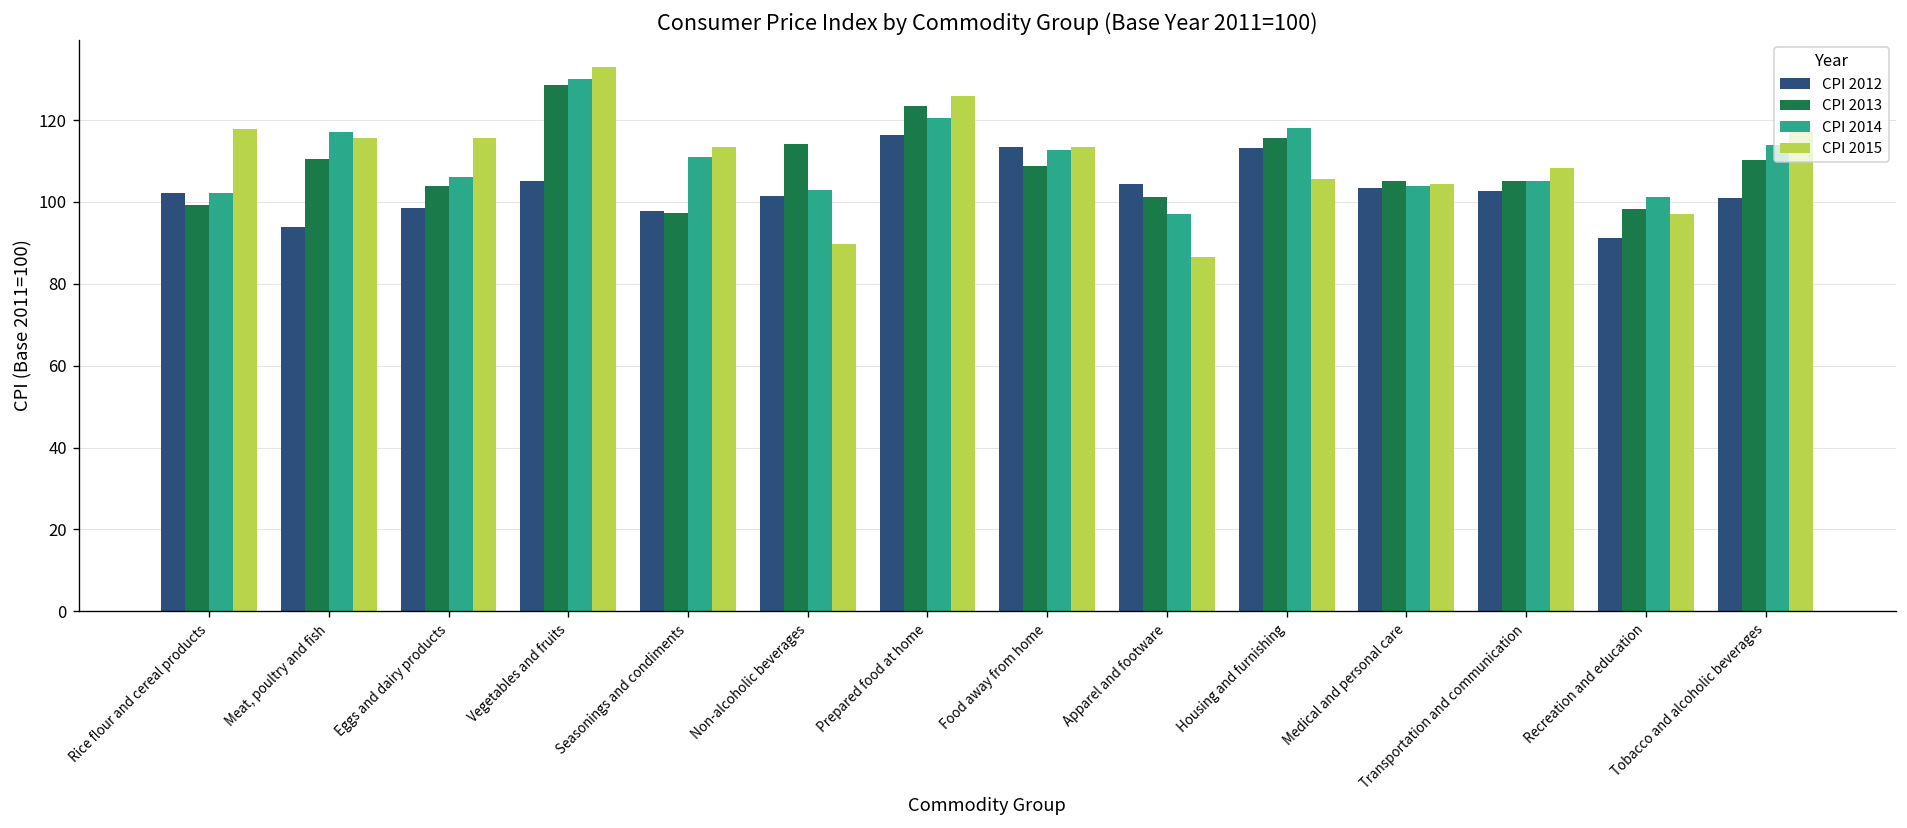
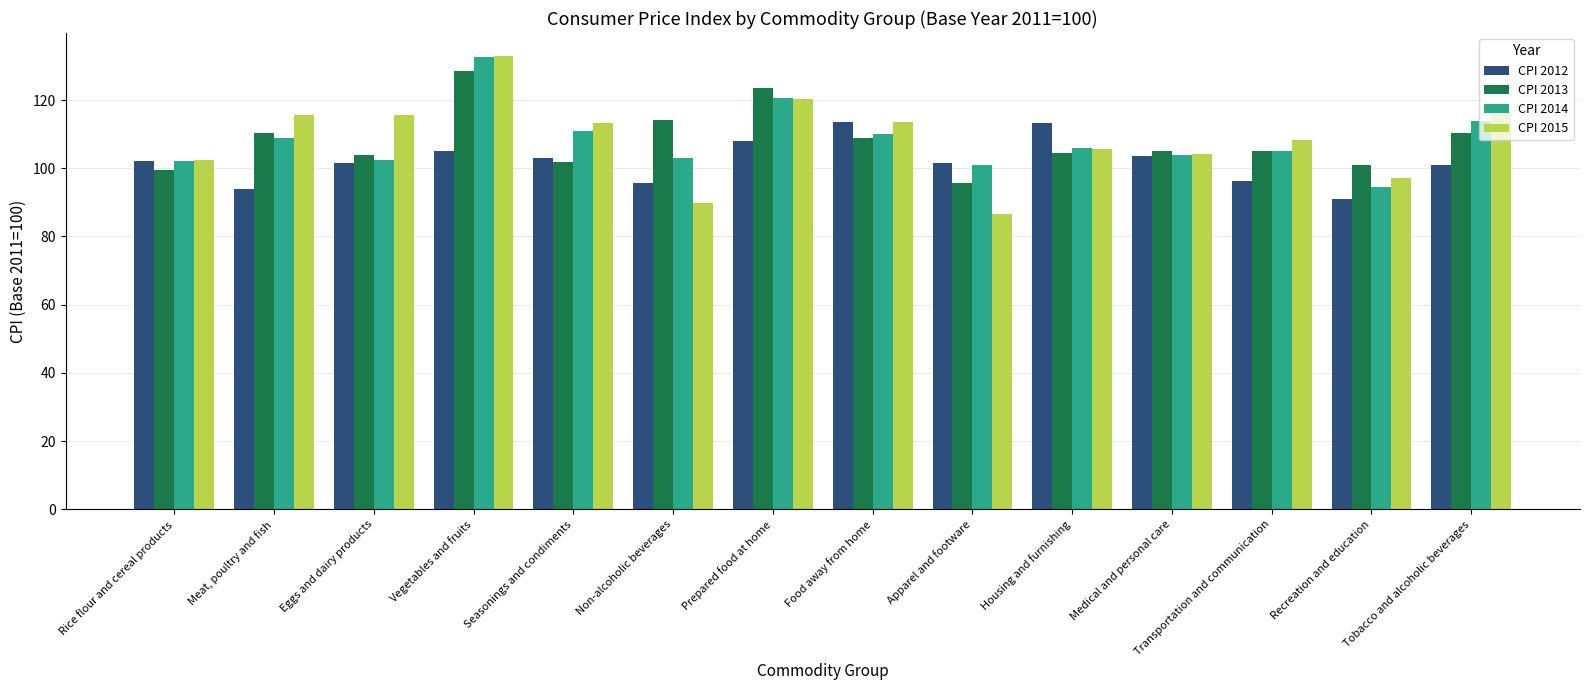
  {
    "CPI 2012": {
      "Rice flour and cereal products": 102,
      "Meat, poultry and fish": 94,
-     "Eggs and dairy products": 99,
+     "Eggs and dairy products": 101,
      "Vegetables and fruits": 105,
-     "Seasonings and condiments": 98,
-     "Non-alcoholic beverages": 101,
-     "Prepared food at home": 116,
+     "Seasonings and condiments": 103,
+     "Non-alcoholic beverages": 96,
+     "Prepared food at home": 108,
      "Food away from home": 114,
-     "Apparel and footware": 104,
+     "Apparel and footware": 101,
      "Housing and furnishing": 113,
      "Medical and personal care": 103,
-     "Transportation and communication": 103,
+     "Transportation and communication": 96,
      "Recreation and education": 91,
      "Tobacco and alcoholic beverages": 101
    },
    "CPI 2013": {
      "Rice flour and cereal products": 99,
      "Meat, poultry and fish": 110,
      "Eggs and dairy products": 104,
      "Vegetables and fruits": 129,
-     "Seasonings and condiments": 97,
+     "Seasonings and condiments": 102,
      "Non-alcoholic beverages": 114,
      "Prepared food at home": 124,
      "Food away from home": 109,
-     "Apparel and footware": 101,
-     "Housing and furnishing": 116,
+     "Apparel and footware": 96,
+     "Housing and furnishing": 104,
      "Medical and personal care": 105,
      "Transportation and communication": 105,
-     "Recreation and education": 98,
+     "Recreation and education": 101,
      "Tobacco and alcoholic beverages": 110
    },
    "CPI 2014": {
      "Rice flour and cereal products": 102,
-     "Meat, poultry and fish": 117,
-     "Eggs and dairy products": 106,
-     "Vegetables and fruits": 130,
+     "Meat, poultry and fish": 109,
+     "Eggs and dairy products": 103,
+     "Vegetables and fruits": 133,
      "Seasonings and condiments": 111,
      "Non-alcoholic beverages": 103,
      "Prepared food at home": 121,
-     "Food away from home": 113,
-     "Apparel and footware": 97,
-     "Housing and furnishing": 118,
+     "Food away from home": 110,
+     "Apparel and footware": 101,
+     "Housing and furnishing": 106,
      "Medical and personal care": 104,
      "Transportation and communication": 105,
-     "Recreation and education": 101
+     "Recreation and education": 95
    },
    "CPI 2015": {
-     "Rice flour and cereal products": 118,
+     "Rice flour and cereal products": 102,
      "Meat, poultry and fish": 116,
      "Eggs and dairy products": 116,
      "Vegetables and fruits": 133,
      "Seasonings and condiments": 113,
      "Non-alcoholic beverages": 90,
-     "Prepared food at home": 126,
+     "Prepared food at home": 120,
      "Food away from home": 114,
      "Apparel and footware": 87,
      "Housing and furnishing": 106,
      "Medical and personal care": 104,
      "Transportation and communication": 108,
      "Recreation and education": 97
    }
  }
